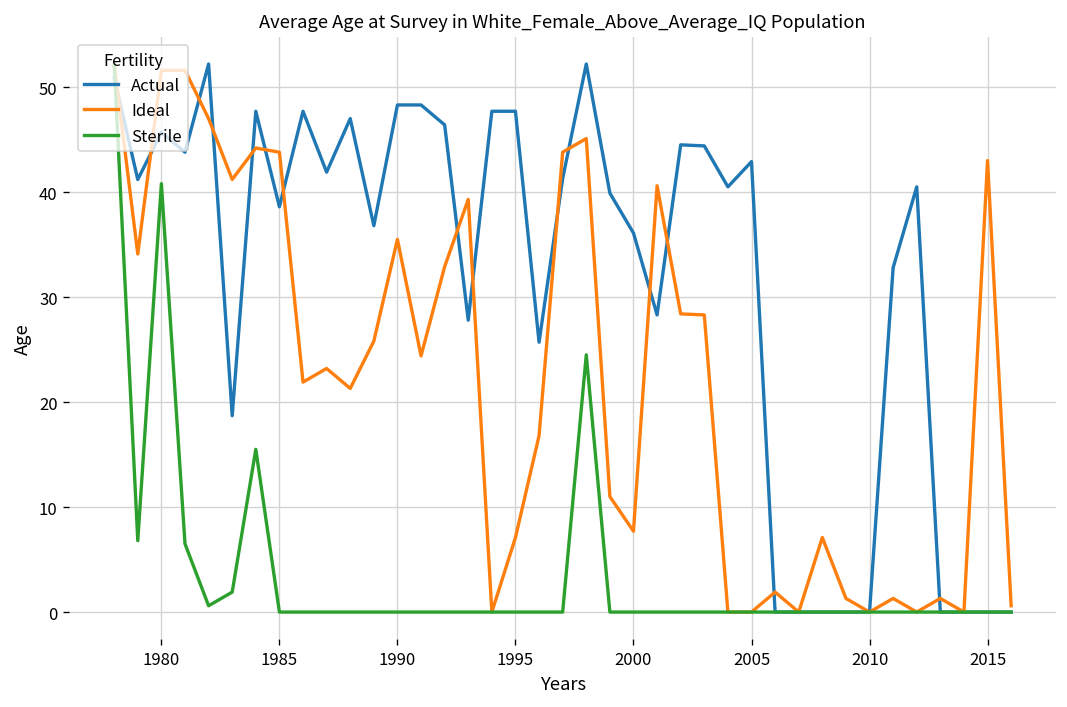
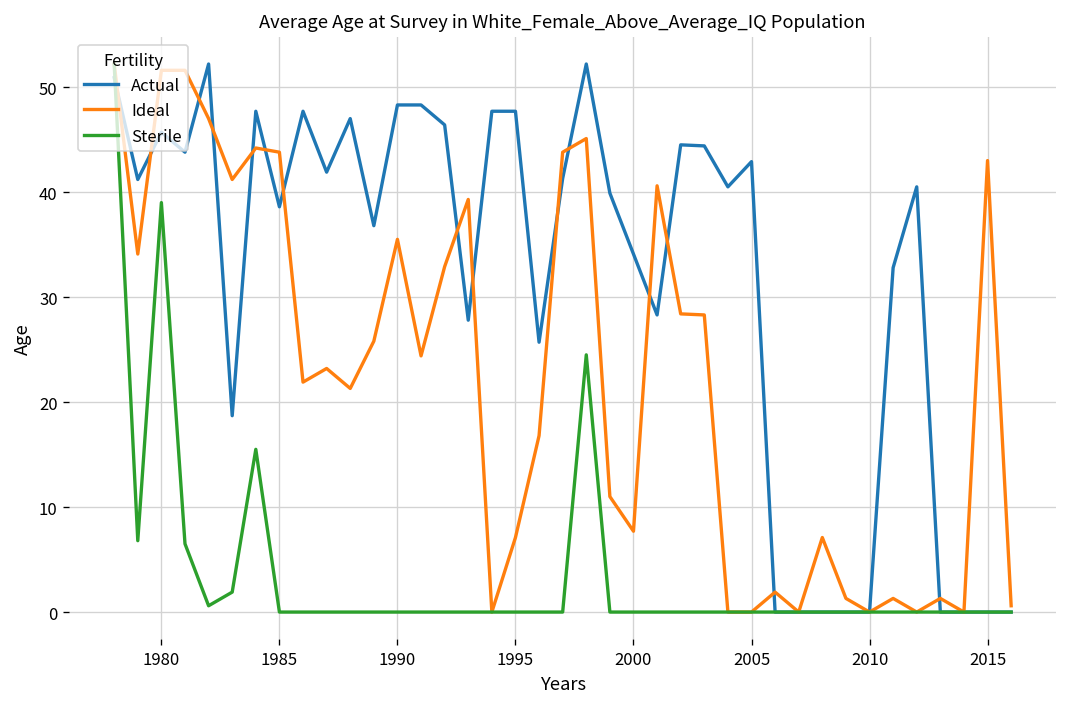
  {
    "Actual": {
      "1985": 39,
      "1990": 48,
      "1995": 48,
-     "2000": 36,
+     "2000": 34,
      "2005": 43
    },
    "Ideal": {
      "1985": 44,
      "1990": 36,
      "1995": 7,
      "2000": 8,
      "2015": 43
    },
    "Sterile": {
-     "1980": 41,
+     "1980": 39,
      "1985": 0,
      "1990": 0,
      "1995": 0,
      "2000": 0
    }
  }
